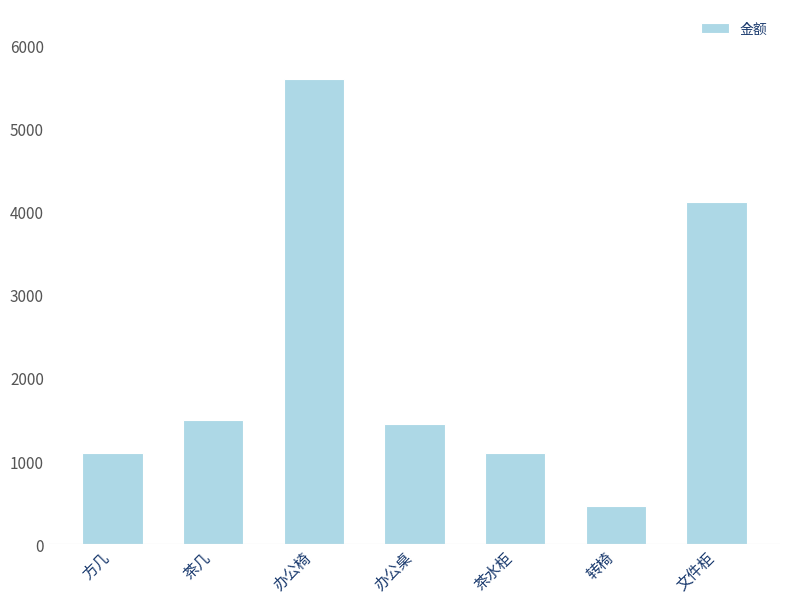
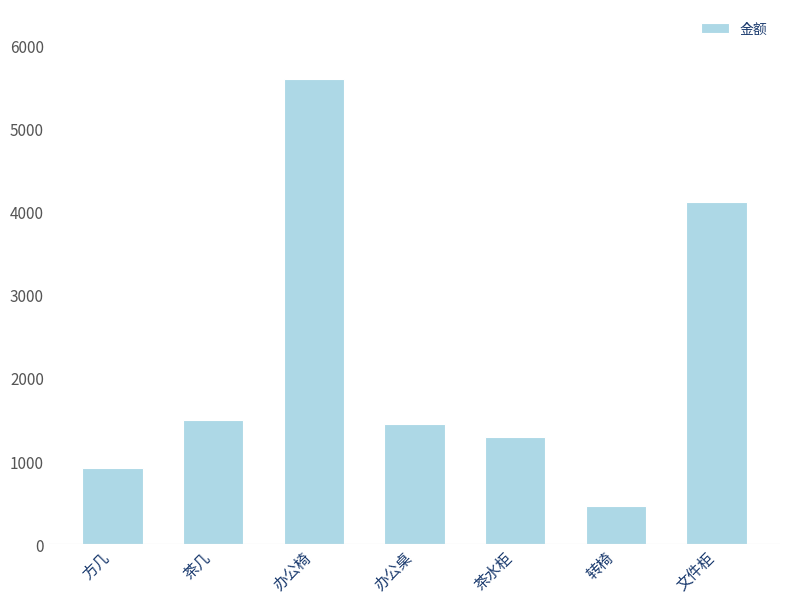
  {
-   "方几": 1100,
+   "方几": 900,
    "茶几": 1500,
    "办公椅": 5600,
    "办公桌": 1400,
-   "茶水柜": 1100,
+   "茶水柜": 1300,
    "转椅": 500,
    "文件柜": 4100
  }
